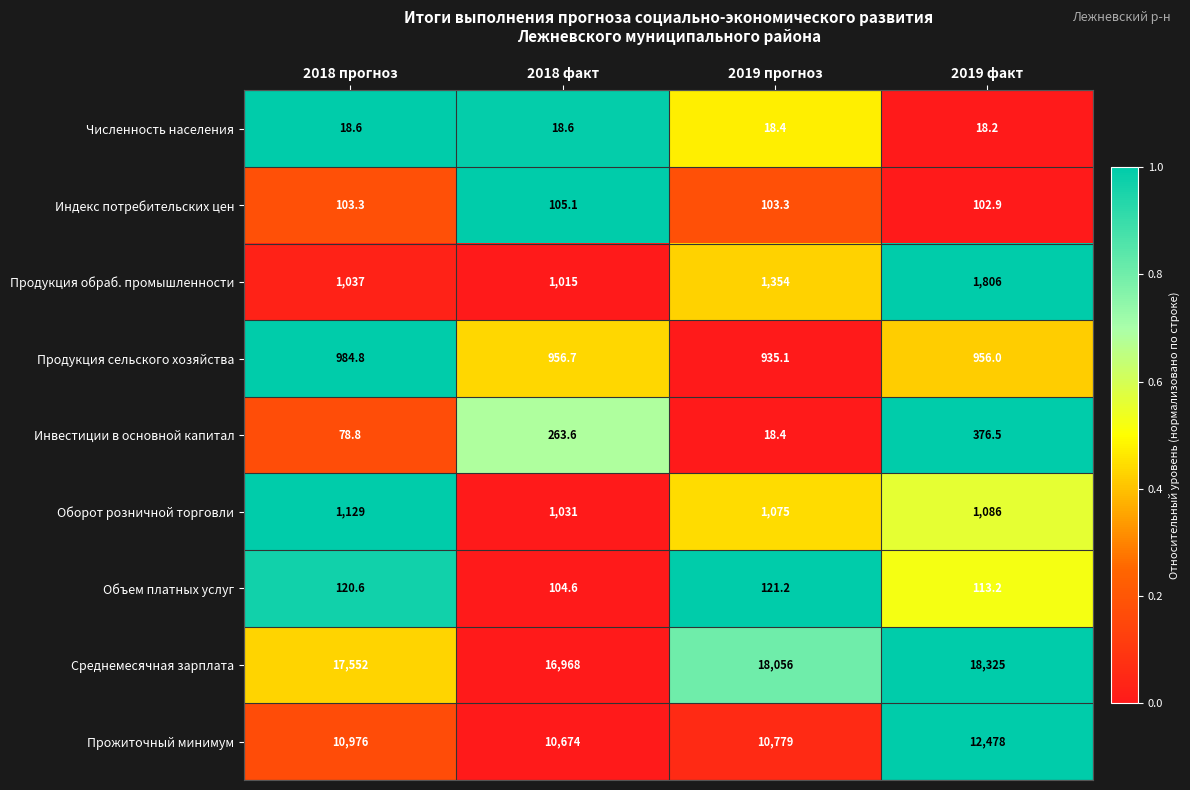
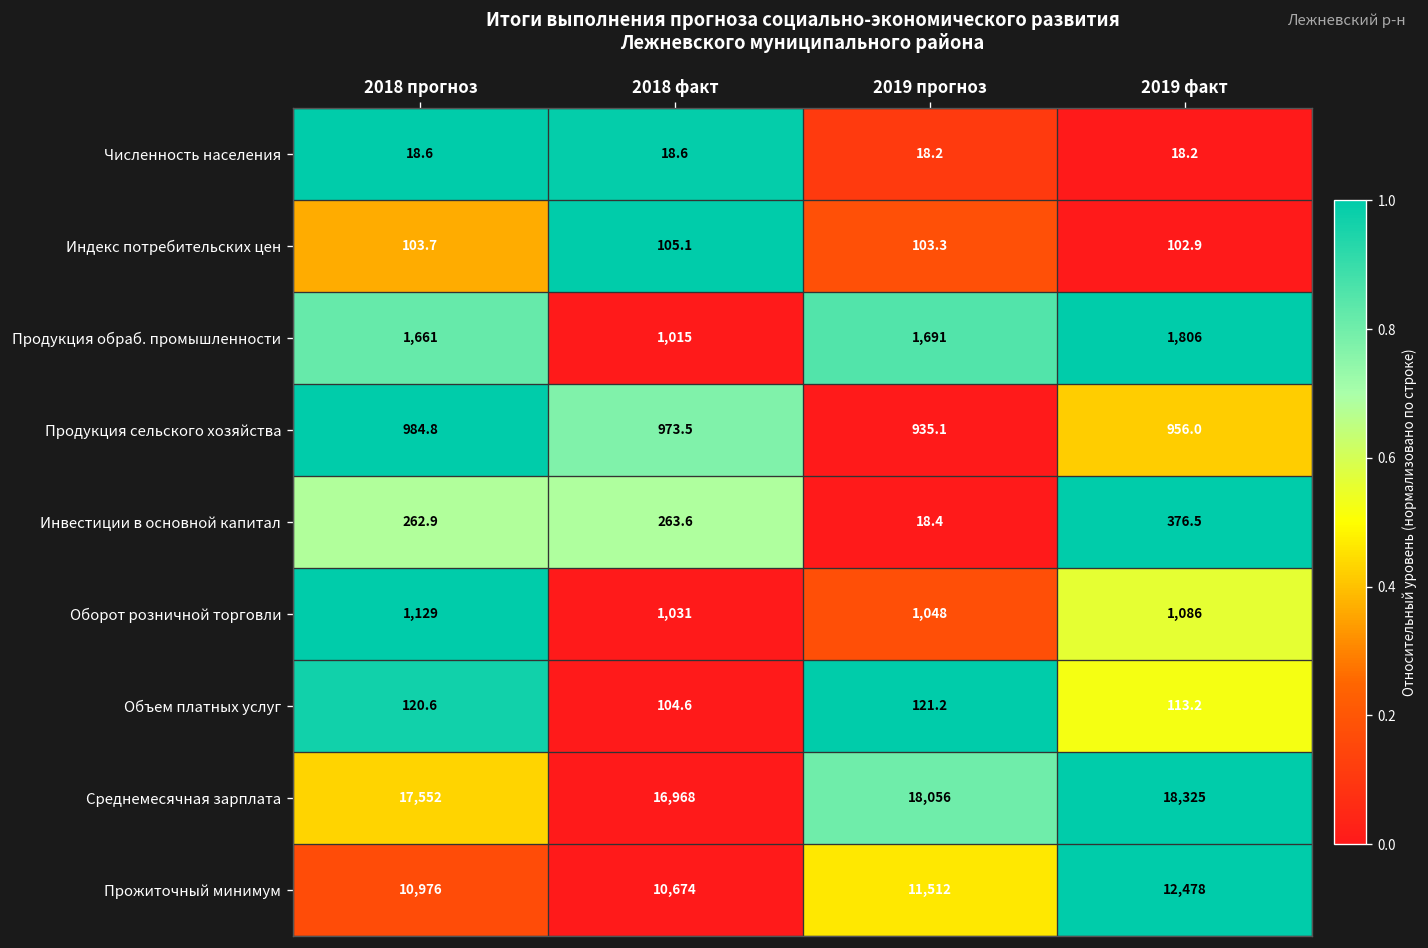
  {
    "Численность населения": {
      "2018 прогноз": "18.6",
      "2018 факт": "18.6",
-     "2019 прогноз": "18.4",
+     "2019 прогноз": "18.2",
      "2019 факт": "18.2"
    },
    "Индекс потребительских цен": {
-     "2018 прогноз": "103.3",
+     "2018 прогноз": "103.7",
      "2018 факт": "105.1",
      "2019 прогноз": "103.3",
      "2019 факт": "102.9"
    },
    "Продукция обраб. промышленности": {
-     "2018 прогноз": "1,037",
+     "2018 прогноз": "1,661",
      "2018 факт": "1,015",
-     "2019 прогноз": "1,354",
+     "2019 прогноз": "1,691",
      "2019 факт": "1,806"
    },
    "Продукция сельского хозяйства": {
      "2018 прогноз": "984.8",
-     "2018 факт": "956.7",
+     "2018 факт": "973.5",
      "2019 прогноз": "935.1",
      "2019 факт": "956.0"
    },
    "Инвестиции в основной капитал": {
-     "2018 прогноз": "78.8",
+     "2018 прогноз": "262.9",
      "2018 факт": "263.6",
      "2019 прогноз": "18.4",
      "2019 факт": "376.5"
    },
    "Оборот розничной торговли": {
      "2018 прогноз": "1,129",
      "2018 факт": "1,031",
-     "2019 прогноз": "1,075",
+     "2019 прогноз": "1,048",
      "2019 факт": "1,086"
    },
    "Объем платных услуг": {
      "2018 прогноз": "120.6",
      "2018 факт": "104.6",
      "2019 прогноз": "121.2",
      "2019 факт": "113.2"
    },
    "Среднемесячная зарплата": {
      "2018 прогноз": "17,552",
      "2018 факт": "16,968",
      "2019 прогноз": "18,056",
      "2019 факт": "18,325"
    },
    "Прожиточный минимум": {
      "2018 прогноз": "10,976",
      "2018 факт": "10,674",
-     "2019 прогноз": "10,779",
+     "2019 прогноз": "11,512",
      "2019 факт": "12,478"
    }
  }
